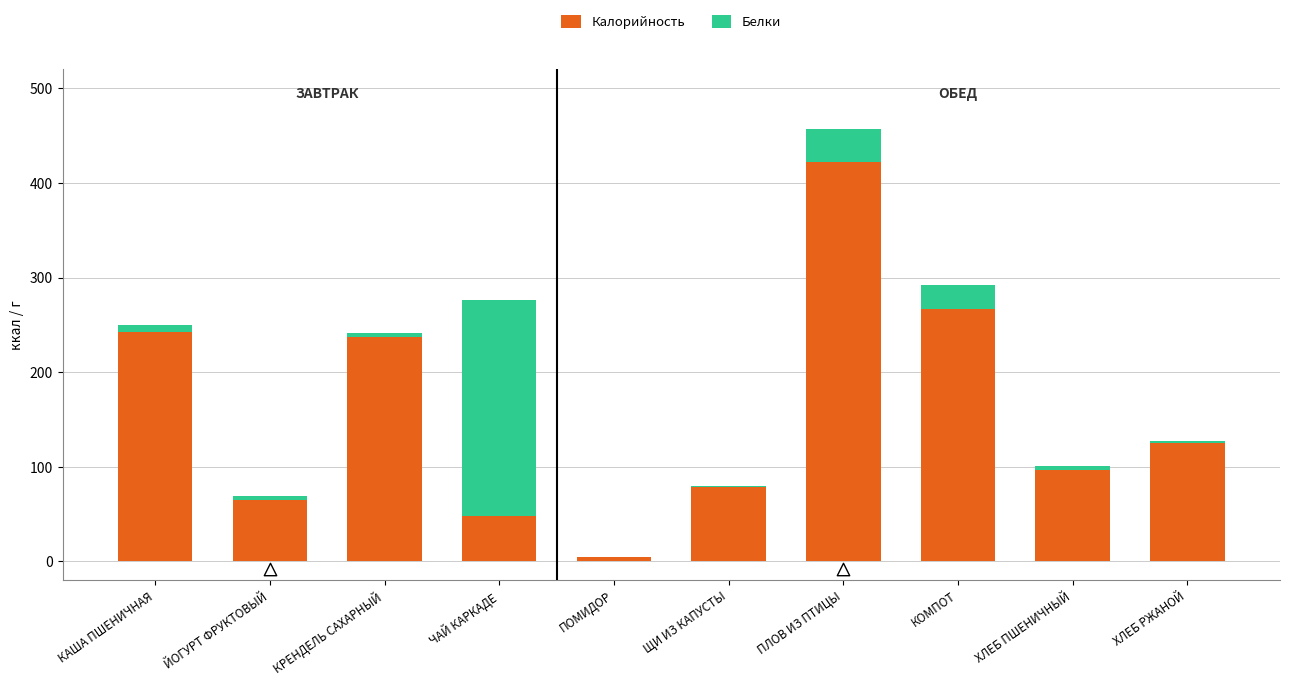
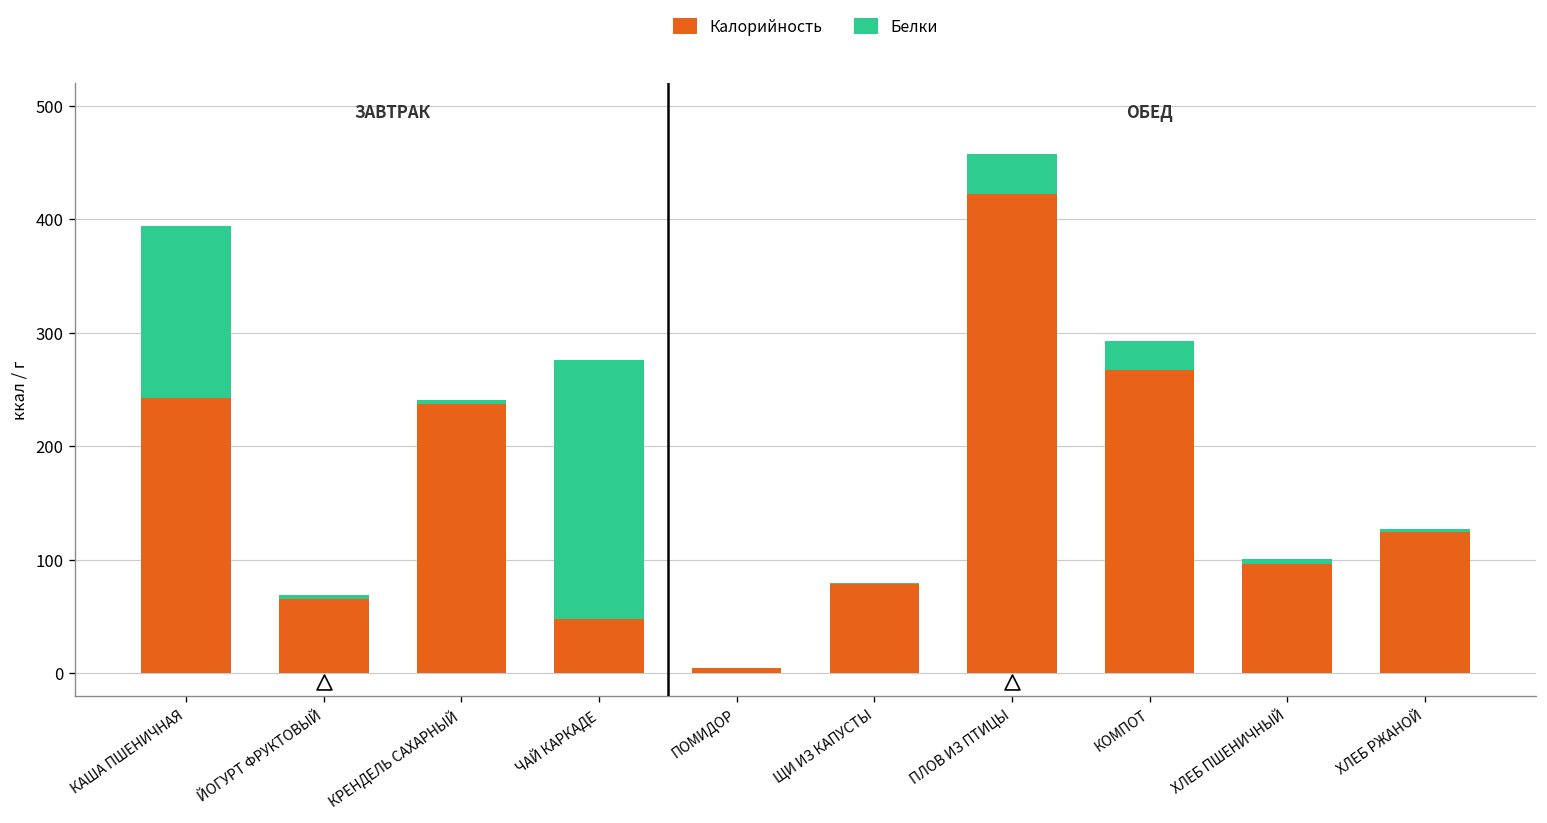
  {
    "Калорийность": {
      "КАША ПШЕНИЧНАЯ": 240,
      "ЙОГУРТ ФРУКТОВЫЙ": 70,
      "КРЕНДЕЛЬ САХАРНЫЙ": 240,
      "ЧАЙ КАРКАДЕ": 50,
      "ПОМИДОР": 0,
      "ЩИ ИЗ КАПУСТЫ": 80,
      "ПЛОВ ИЗ ПТИЦЫ": 420,
      "КОМПОТ": 270,
      "ХЛЕБ ПШЕНИЧНЫЙ": 100,
      "ХЛЕБ РЖАНОЙ": 120
    },
    "Белки": {
-     "КАША ПШЕНИЧНАЯ": 10,
+     "КАША ПШЕНИЧНАЯ": 150,
      "ЙОГУРТ ФРУКТОВЫЙ": 0,
      "КРЕНДЕЛЬ САХАРНЫЙ": 0,
      "ЧАЙ КАРКАДЕ": 230,
      "ПЛОВ ИЗ ПТИЦЫ": 40,
      "КОМПОТ": 30,
      "ХЛЕБ ПШЕНИЧНЫЙ": 0,
      "ХЛЕБ РЖАНОЙ": 0
    }
  }
